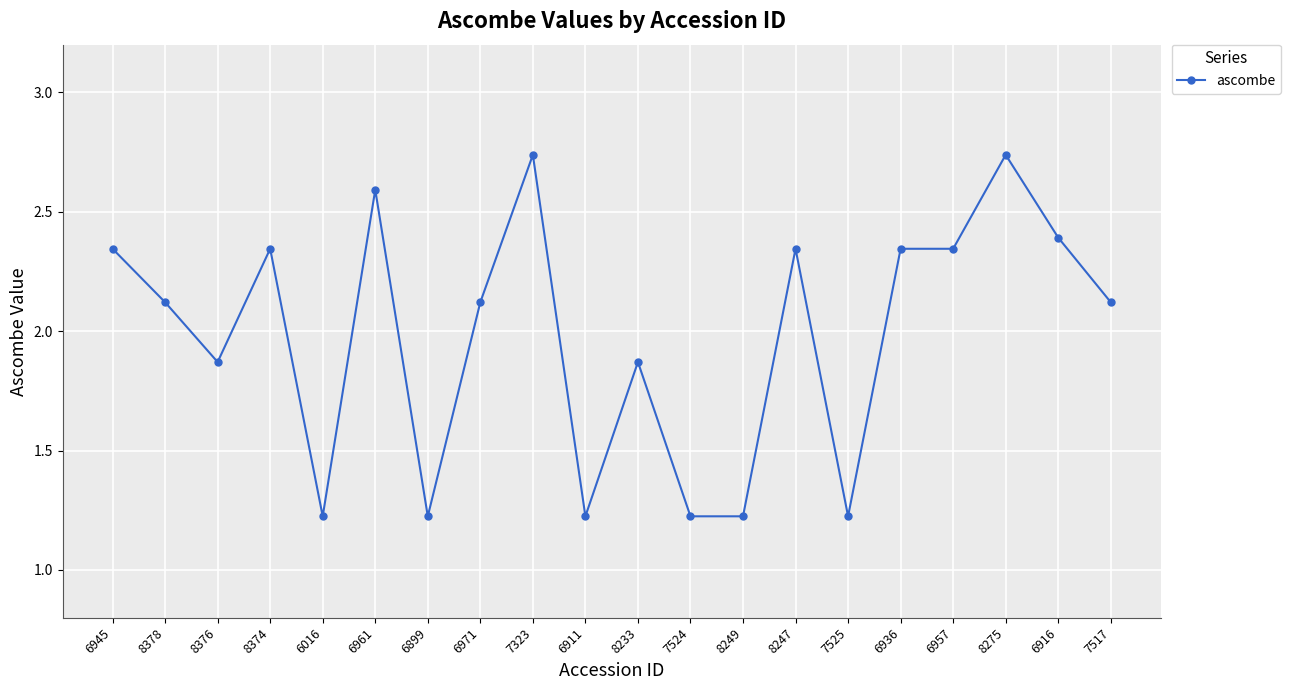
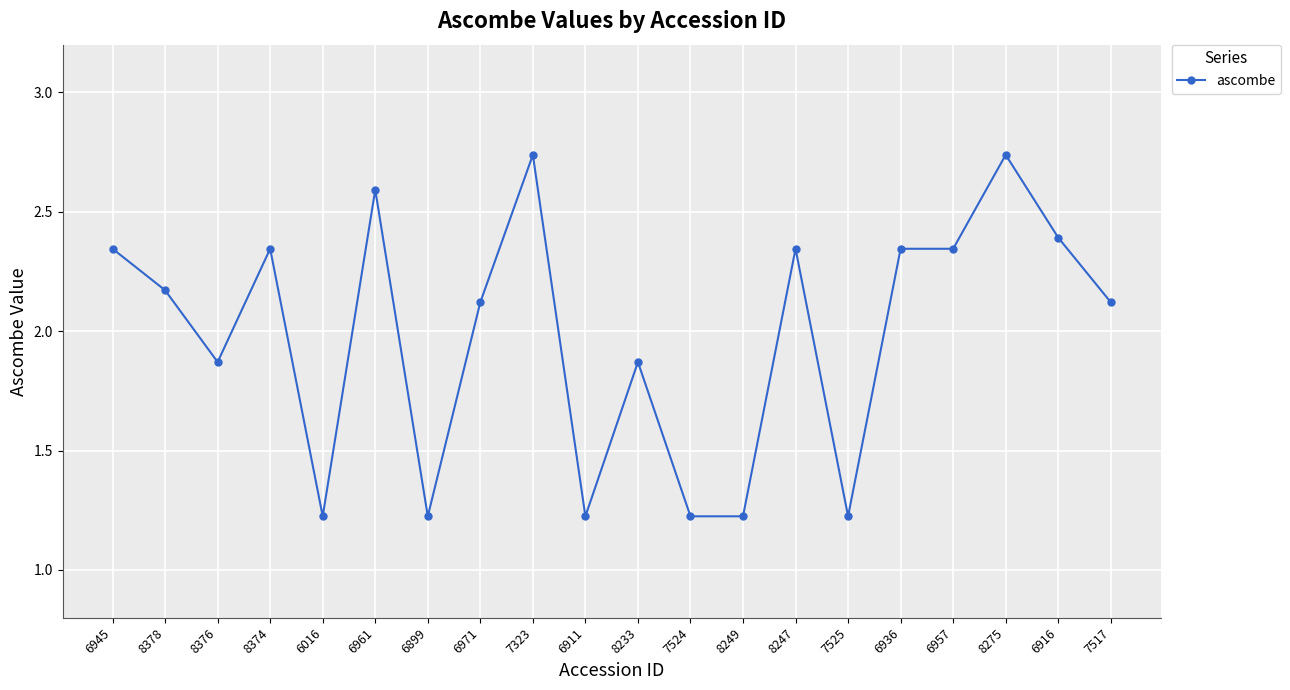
  {
    "6945": 2.35,
-   "8378": 2.12,
+   "8378": 2.17,
    "8376": 1.87,
    "8374": 2.35,
    "6016": 1.22,
    "6961": 2.59,
    "6899": 1.22,
    "6971": 2.12,
    "7323": 2.74,
    "6911": 1.22,
    "8233": 1.87,
    "7524": 1.22,
    "8249": 1.22,
    "8247": 2.35,
    "7525": 1.22,
    "6936": 2.35,
    "6957": 2.35,
    "8275": 2.74,
    "6916": 2.39,
    "7517": 2.12
  }
